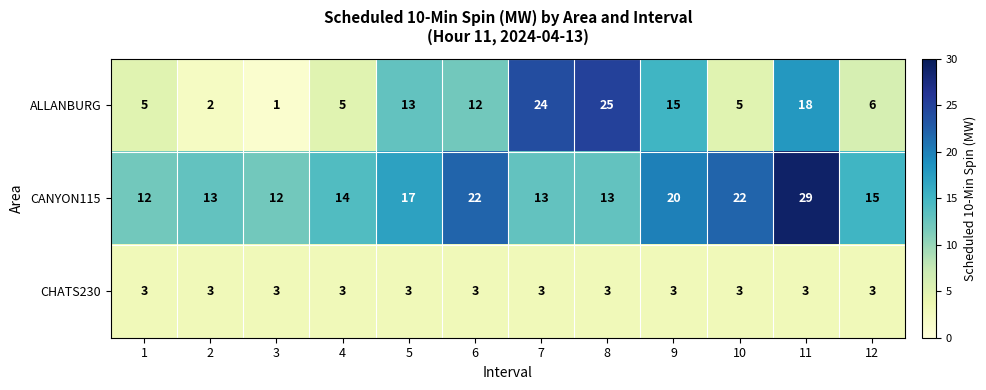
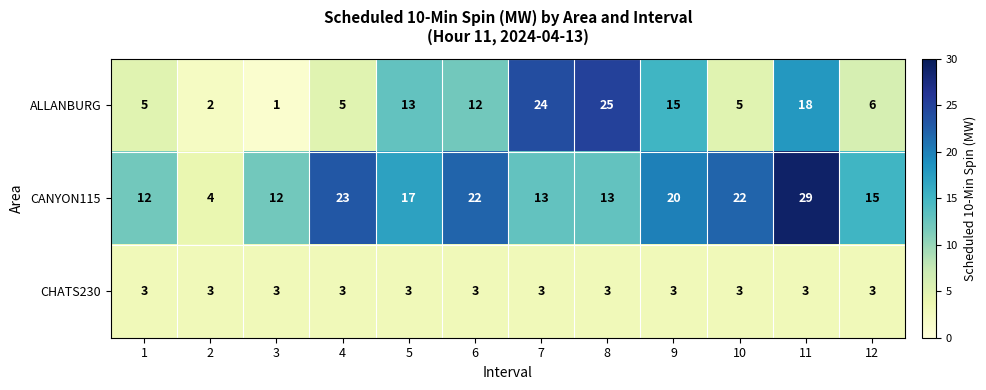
  {
    "ALLANBURG": {
      "1": 5,
      "2": 2,
      "3": 1,
      "4": 5,
      "5": 13,
      "6": 12,
      "7": 24,
      "8": 25,
      "9": 15,
      "10": 5,
      "11": 18,
      "12": 6
    },
    "CANYON115": {
      "1": 12,
-     "2": 13,
+     "2": 4,
      "3": 12,
-     "4": 14,
+     "4": 23,
      "5": 17,
      "6": 22,
      "7": 13,
      "8": 13,
      "9": 20,
      "10": 22,
      "11": 29,
      "12": 15
    },
    "CHATS230": {
      "1": 3,
      "2": 3,
      "3": 3,
      "4": 3,
      "5": 3,
      "6": 3,
      "7": 3,
      "8": 3,
      "9": 3,
      "10": 3,
      "11": 3,
      "12": 3
    }
  }
